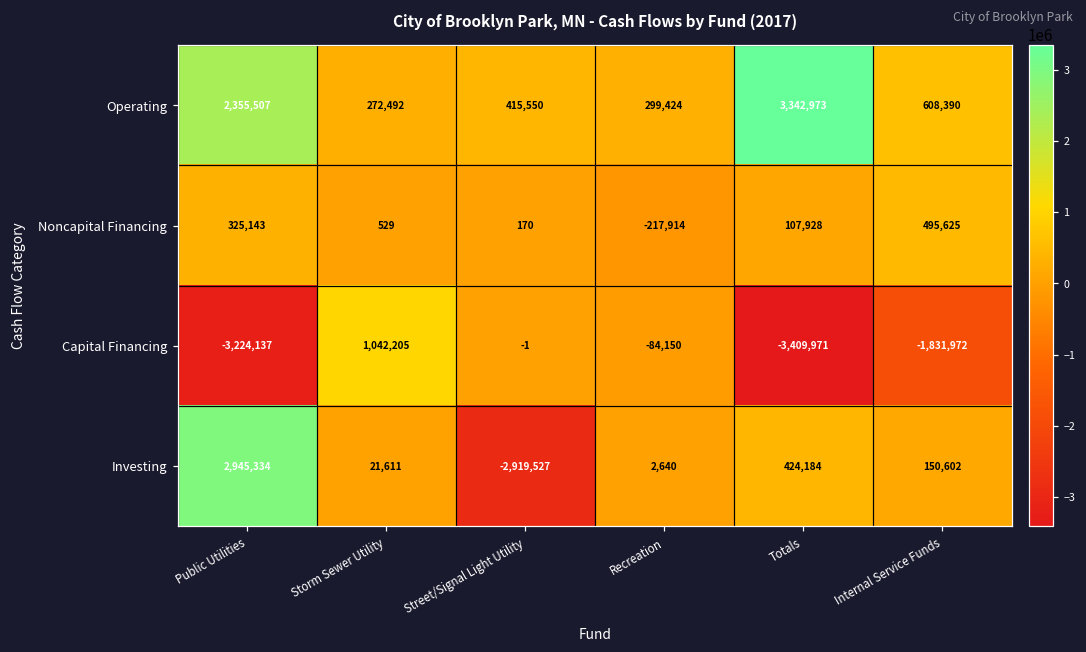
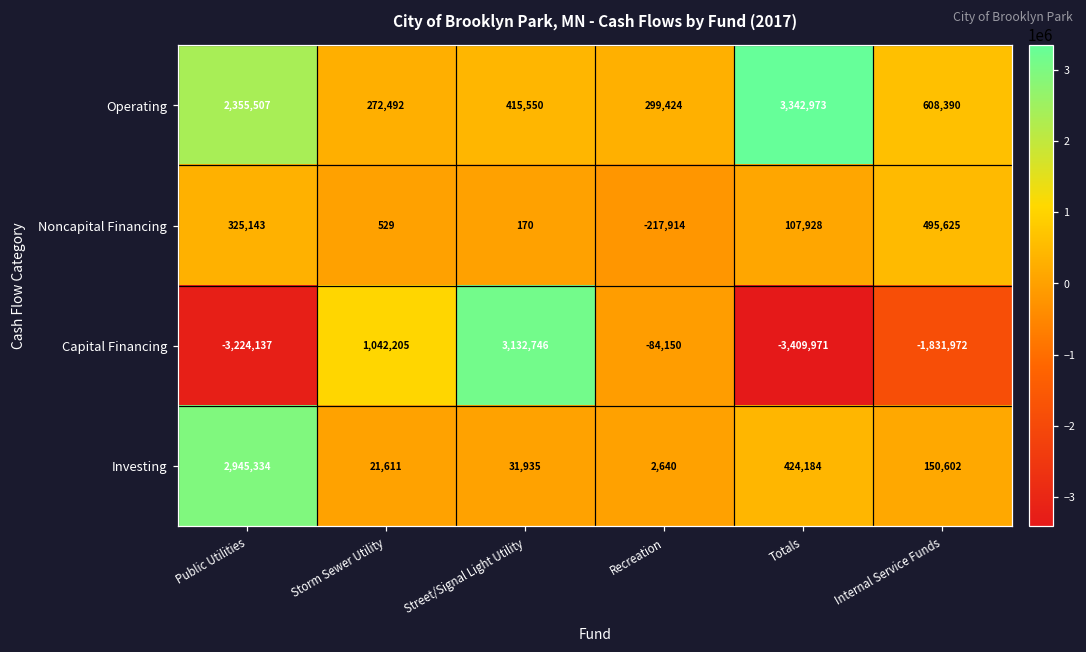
  {
    "Operating": {
      "Public Utilities": "2,355,507",
      "Storm Sewer Utility": "272,492",
      "Street/Signal Light Utility": "415,550",
      "Recreation": "299,424",
      "Totals": "3,342,973",
      "Internal Service Funds": "608,390"
    },
    "Noncapital Financing": {
      "Public Utilities": "325,143",
      "Storm Sewer Utility": "529",
      "Street/Signal Light Utility": "170",
      "Recreation": "-217,914",
      "Totals": "107,928",
      "Internal Service Funds": "495,625"
    },
    "Capital Financing": {
      "Public Utilities": "-3,224,137",
      "Storm Sewer Utility": "1,042,205",
-     "Street/Signal Light Utility": "-1",
+     "Street/Signal Light Utility": "3,132,746",
      "Recreation": "-84,150",
      "Totals": "-3,409,971",
      "Internal Service Funds": "-1,831,972"
    },
    "Investing": {
      "Public Utilities": "2,945,334",
      "Storm Sewer Utility": "21,611",
-     "Street/Signal Light Utility": "-2,919,527",
+     "Street/Signal Light Utility": "31,935",
      "Recreation": "2,640",
      "Totals": "424,184",
      "Internal Service Funds": "150,602"
    }
  }
